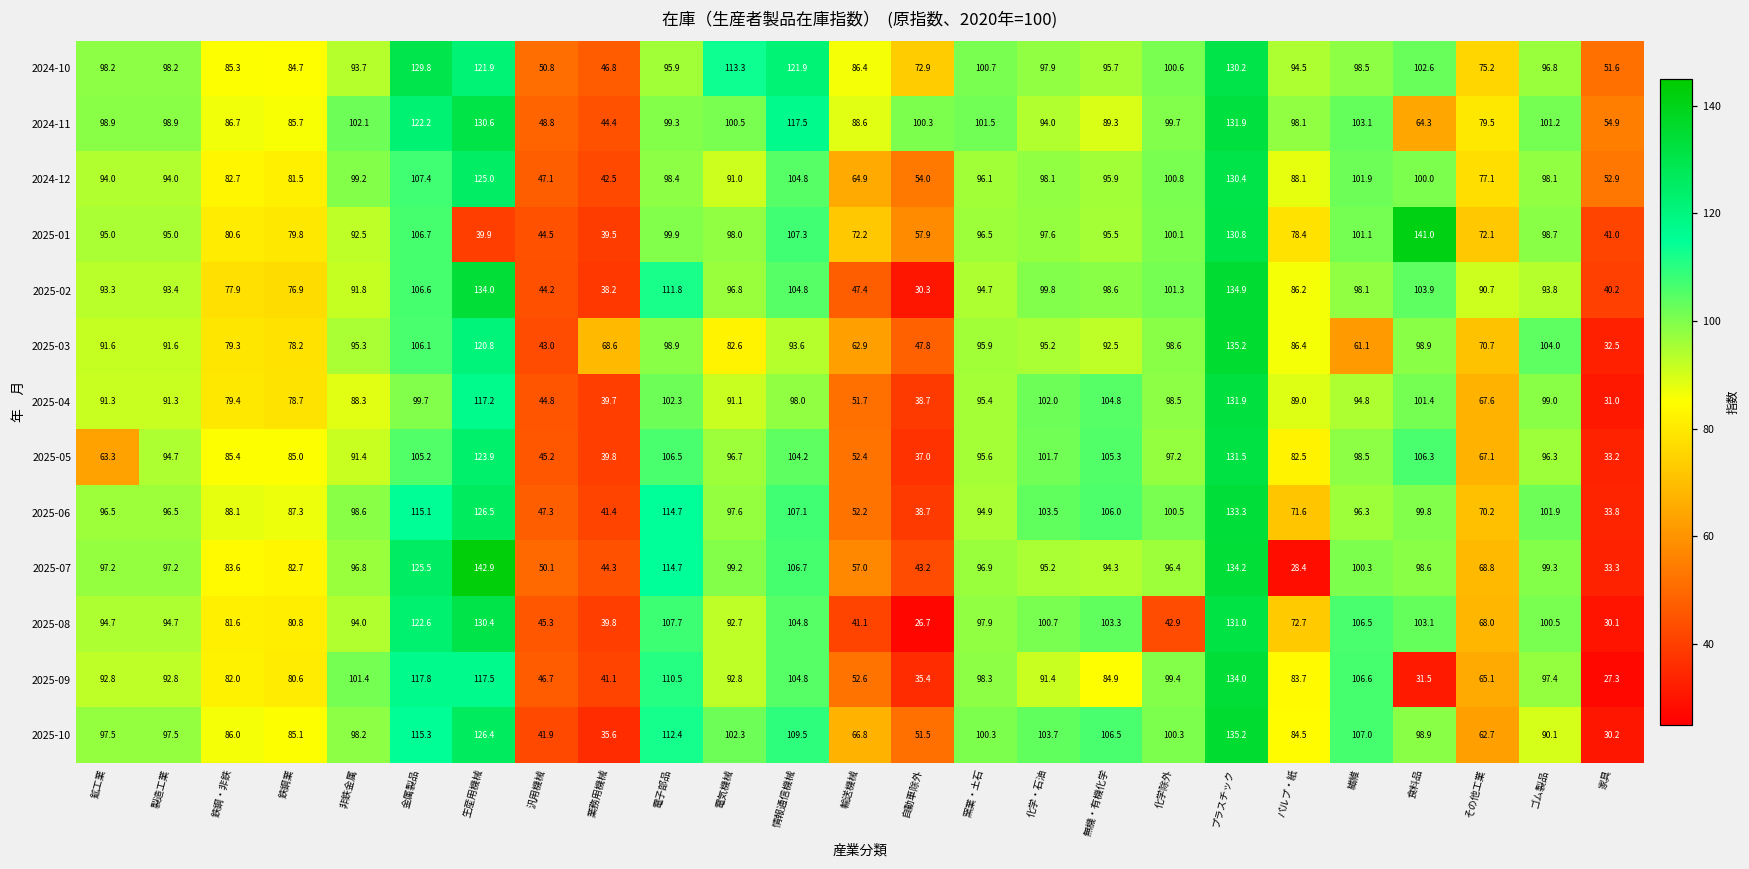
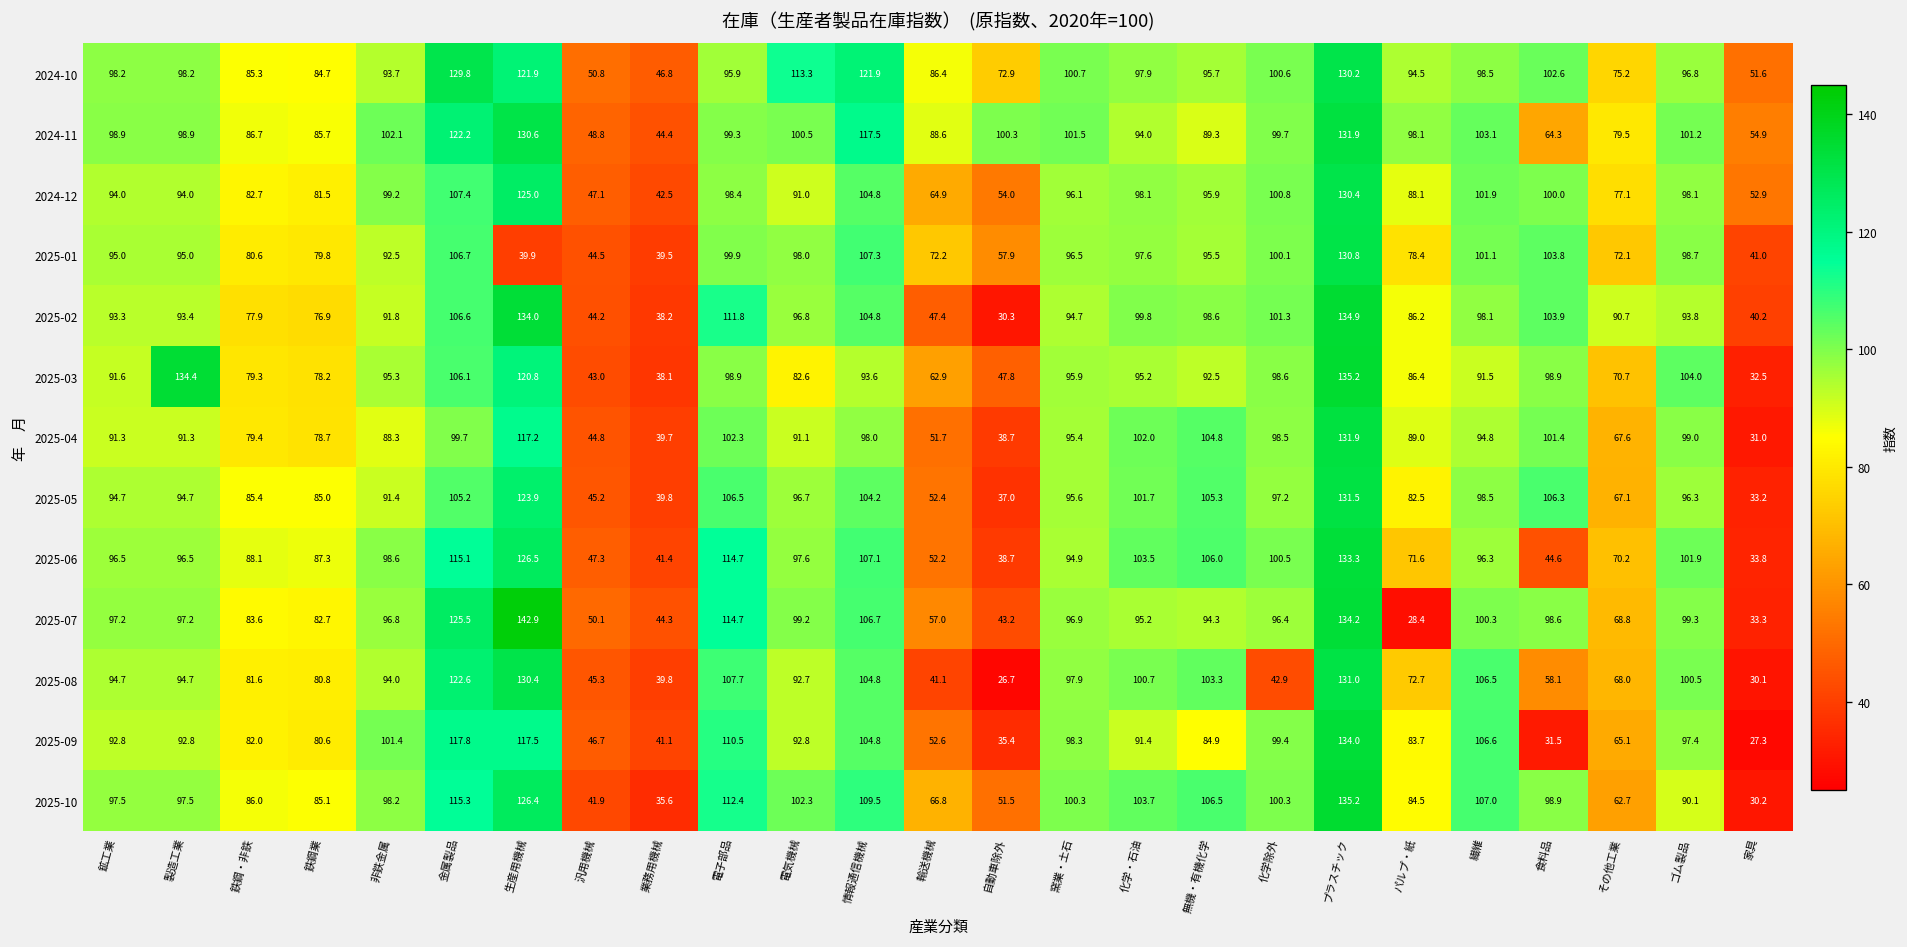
  {
    "2025-01": {
      "鉱工業": 95.0,
      "製造工業": 95.0,
      "鉄鋼・非鉄": 80.6,
      "鉄鋼業": 79.8,
      "非鉄金属": 92.5,
      "金属製品": 106.7,
      "生産用機械": 39.9,
      "汎用機械": 44.5,
      "業務用機械": 39.5,
      "電子部品": 99.9,
      "電気機械": 98.0,
      "情報通信機械": 107.3,
      "輸送機械": 72.2,
      "自動車除外": 57.9,
      "窯業・土石": 96.5,
      "化学・石油": 97.6,
      "無機・有機化学": 95.5,
      "化学除外": 100.1,
      "プラスチック": 130.8,
      "パルプ・紙": 78.4,
      "繊維": 101.1,
-     "食料品": 141.0,
+     "食料品": 103.8,
      "その他工業": 72.1,
      "ゴム製品": 98.7,
      "家具": 41.0
    },
    "2025-03": {
      "鉱工業": 91.6,
-     "製造工業": 91.6,
+     "製造工業": 134.4,
      "鉄鋼・非鉄": 79.3,
      "鉄鋼業": 78.2,
      "非鉄金属": 95.3,
      "金属製品": 106.1,
      "生産用機械": 120.8,
      "汎用機械": 43.0,
-     "業務用機械": 68.6,
+     "業務用機械": 38.1,
      "電子部品": 98.9,
      "電気機械": 82.6,
      "情報通信機械": 93.6,
      "輸送機械": 62.9,
      "自動車除外": 47.8,
      "窯業・土石": 95.9,
      "化学・石油": 95.2,
      "無機・有機化学": 92.5,
      "化学除外": 98.6,
      "プラスチック": 135.2,
      "パルプ・紙": 86.4,
-     "繊維": 61.1,
+     "繊維": 91.5,
      "食料品": 98.9,
      "その他工業": 70.7,
      "ゴム製品": 104.0,
      "家具": 32.5
    },
    "2025-05": {
-     "鉱工業": 63.3,
+     "鉱工業": 94.7,
      "製造工業": 94.7,
      "鉄鋼・非鉄": 85.4,
      "鉄鋼業": 85.0,
      "非鉄金属": 91.4,
      "金属製品": 105.2,
      "生産用機械": 123.9,
      "汎用機械": 45.2,
      "業務用機械": 39.8,
      "電子部品": 106.5,
      "電気機械": 96.7,
      "情報通信機械": 104.2,
      "輸送機械": 52.4,
      "自動車除外": 37.0,
      "窯業・土石": 95.6,
      "化学・石油": 101.7,
      "無機・有機化学": 105.3,
      "化学除外": 97.2,
      "プラスチック": 131.5,
      "パルプ・紙": 82.5,
      "繊維": 98.5,
      "食料品": 106.3,
      "その他工業": 67.1,
      "ゴム製品": 96.3,
      "家具": 33.2
    },
    "2025-06": {
      "鉱工業": 96.5,
      "製造工業": 96.5,
      "鉄鋼・非鉄": 88.1,
      "鉄鋼業": 87.3,
      "非鉄金属": 98.6,
      "金属製品": 115.1,
      "生産用機械": 126.5,
      "汎用機械": 47.3,
      "業務用機械": 41.4,
      "電子部品": 114.7,
      "電気機械": 97.6,
      "情報通信機械": 107.1,
      "輸送機械": 52.2,
      "自動車除外": 38.7,
      "窯業・土石": 94.9,
      "化学・石油": 103.5,
      "無機・有機化学": 106.0,
      "化学除外": 100.5,
      "プラスチック": 133.3,
      "パルプ・紙": 71.6,
      "繊維": 96.3,
-     "食料品": 99.8,
+     "食料品": 44.6,
      "その他工業": 70.2,
      "ゴム製品": 101.9,
      "家具": 33.8
    },
    "2025-08": {
      "鉱工業": 94.7,
      "製造工業": 94.7,
      "鉄鋼・非鉄": 81.6,
      "鉄鋼業": 80.8,
      "非鉄金属": 94.0,
      "金属製品": 122.6,
      "生産用機械": 130.4,
      "汎用機械": 45.3,
      "業務用機械": 39.8,
      "電子部品": 107.7,
      "電気機械": 92.7,
      "情報通信機械": 104.8,
      "輸送機械": 41.1,
      "自動車除外": 26.7,
      "窯業・土石": 97.9,
      "化学・石油": 100.7,
      "無機・有機化学": 103.3,
      "化学除外": 42.9,
      "プラスチック": 131.0,
      "パルプ・紙": 72.7,
      "繊維": 106.5,
-     "食料品": 103.1,
+     "食料品": 58.1,
      "その他工業": 68.0,
      "ゴム製品": 100.5,
      "家具": 30.1
    }
  }
